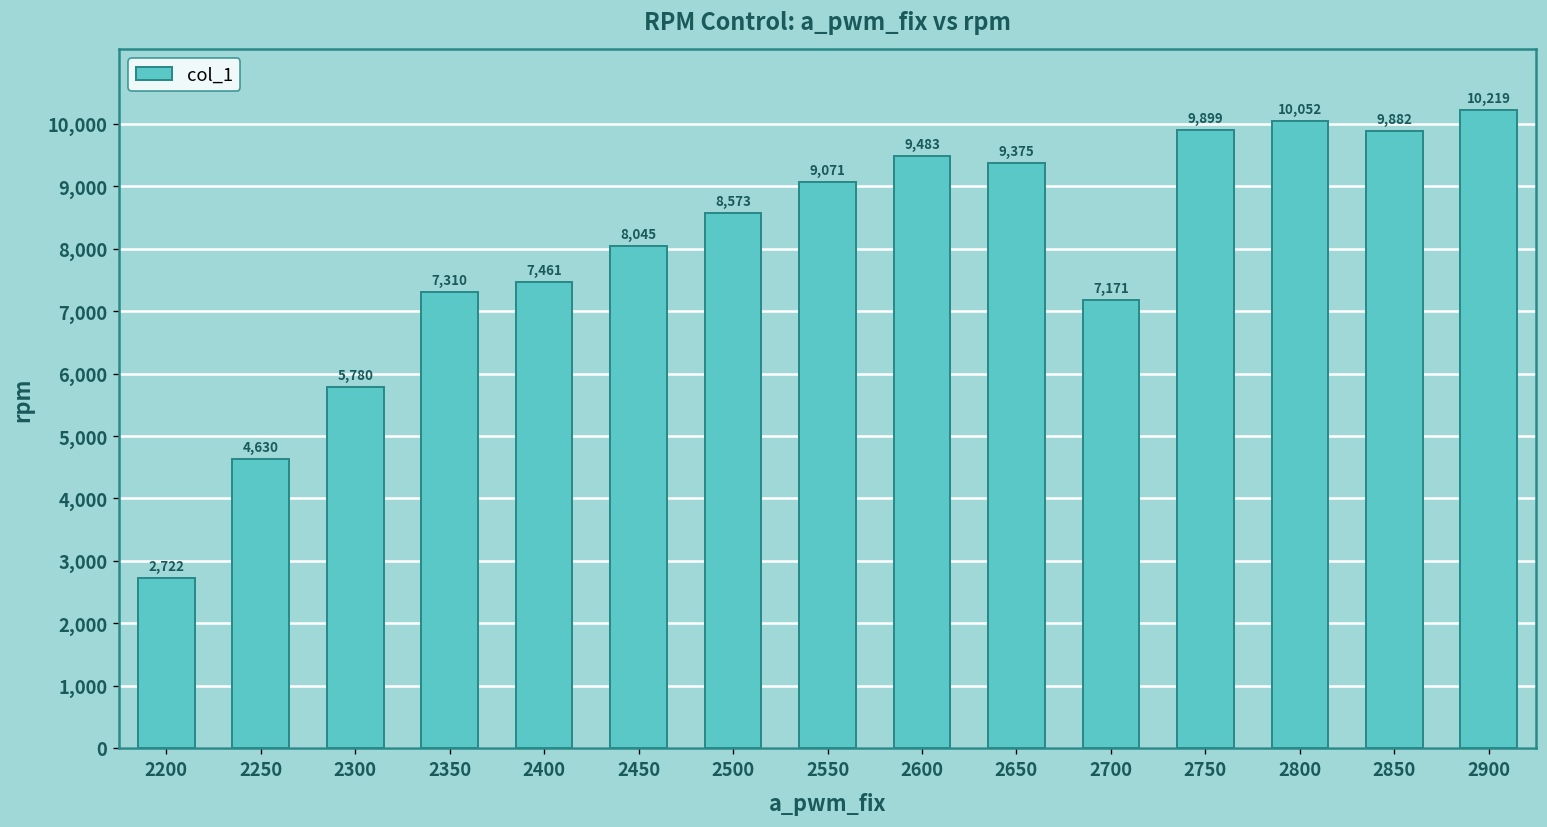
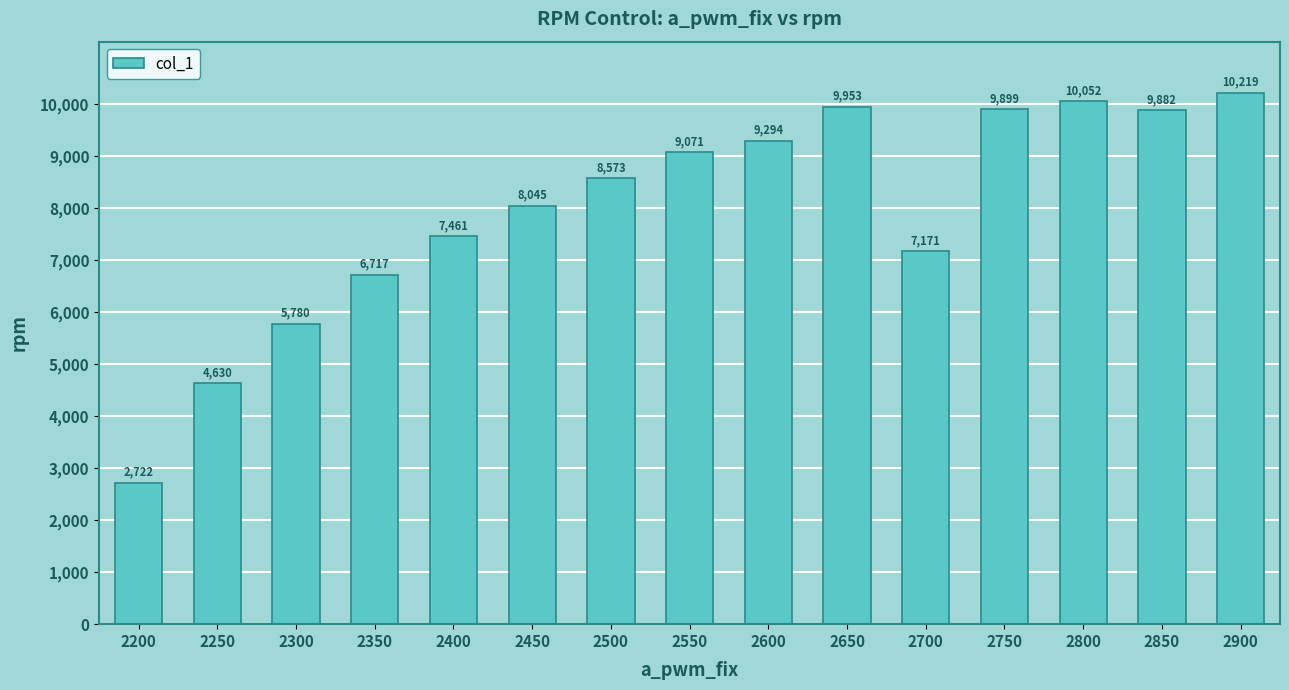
  {
    "2200": "2,722",
    "2250": "4,630",
    "2300": "5,780",
-   "2350": "7,310",
+   "2350": "6,717",
    "2400": "7,461",
    "2450": "8,045",
    "2500": "8,573",
    "2550": "9,071",
-   "2600": "9,483",
-   "2650": "9,375",
+   "2600": "9,294",
+   "2650": "9,953",
    "2700": "7,171",
    "2750": "9,899",
    "2800": "10,052",
    "2850": "9,882",
    "2900": "10,219"
  }
